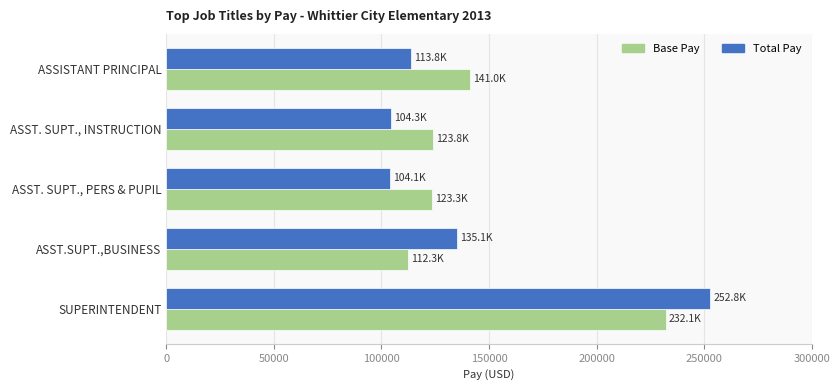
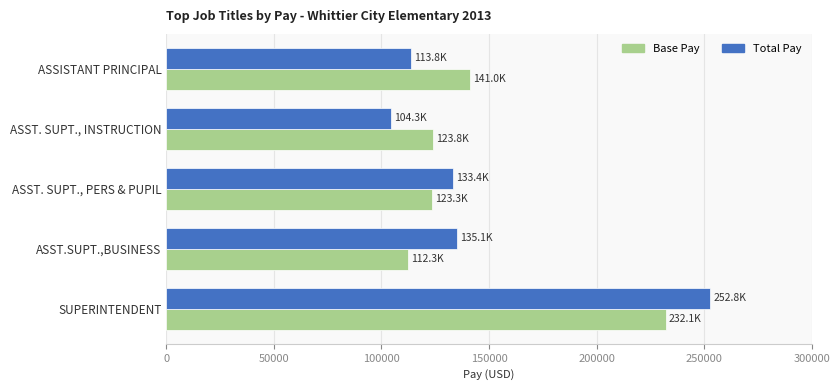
  {
    "Base Pay": {
      "ASSISTANT PRINCIPAL": "141.0K",
      "ASST. SUPT., INSTRUCTION": "123.8K",
      "ASST. SUPT., PERS & PUPIL": "123.3K",
      "ASST.SUPT.,BUSINESS": "112.3K",
      "SUPERINTENDENT": "232.1K"
    },
    "Total Pay": {
      "ASSISTANT PRINCIPAL": "113.8K",
      "ASST. SUPT., INSTRUCTION": "104.3K",
-     "ASST. SUPT., PERS & PUPIL": "104.1K",
+     "ASST. SUPT., PERS & PUPIL": "133.4K",
      "ASST.SUPT.,BUSINESS": "135.1K",
      "SUPERINTENDENT": "252.8K"
    }
  }
